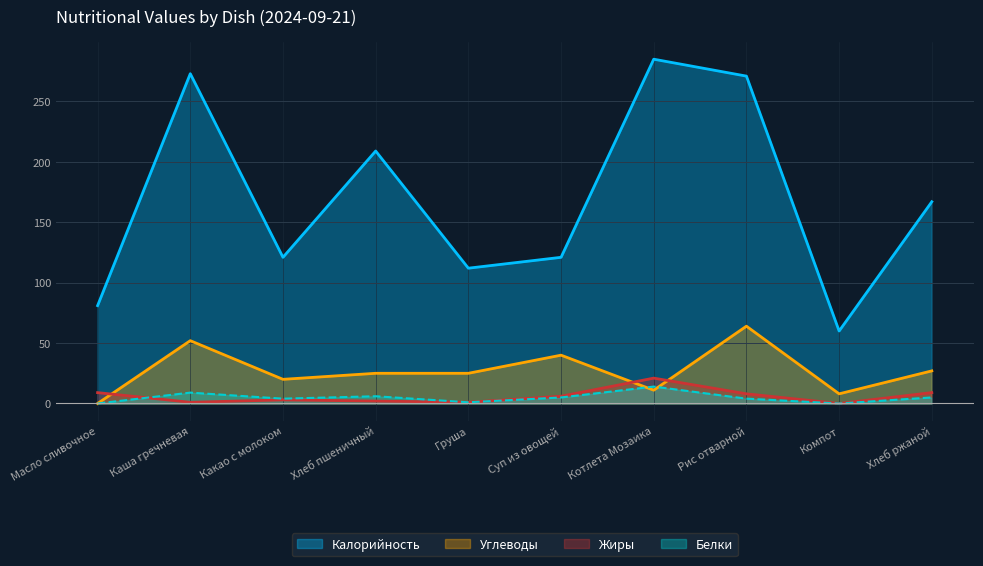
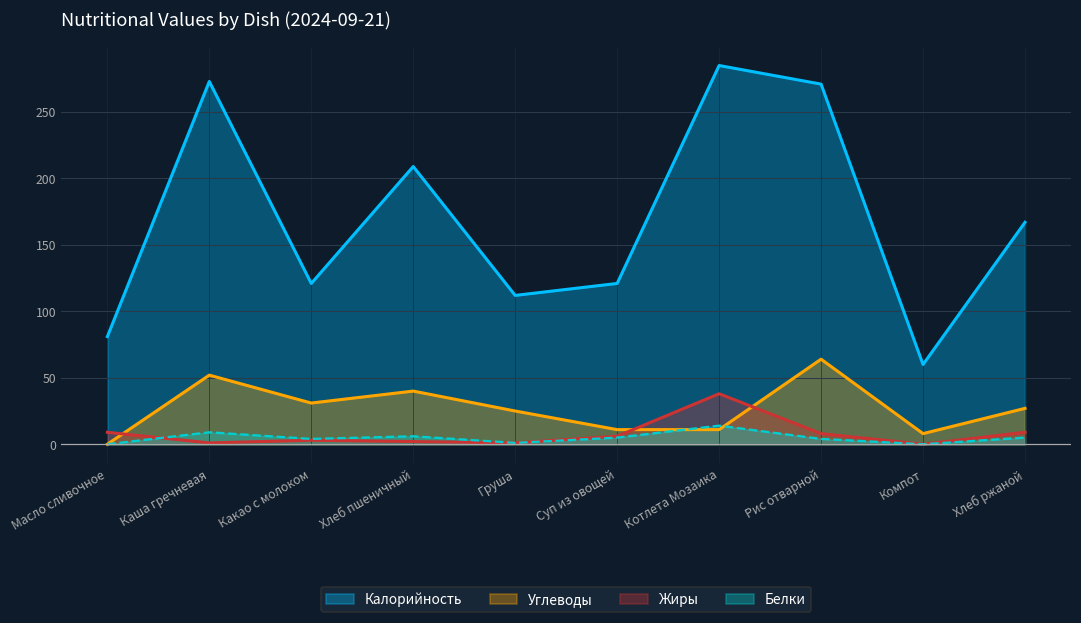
  {
    "Углеводы": {
      "Каша гречневая": 52,
-     "Какао с молоком": 20,
-     "Хлеб пшеничный": 25,
+     "Какао с молоком": 31,
+     "Хлеб пшеничный": 40,
      "Груша": 25,
-     "Суп из овощей": 40,
+     "Суп из овощей": 11,
      "Котлета Мозаика": 11,
      "Рис отварной": 64,
      "Компот": 8,
      "Хлеб ржаной": 27
    },
    "Жиры": {
      "Масло сливочное": 9,
      "Каша гречневая": 1,
      "Хлеб пшеничный": 2,
-     "Котлета Мозаика": 21,
+     "Котлета Мозаика": 38,
      "Рис отварной": 8,
      "Хлеб ржаной": 9
    }
  }
